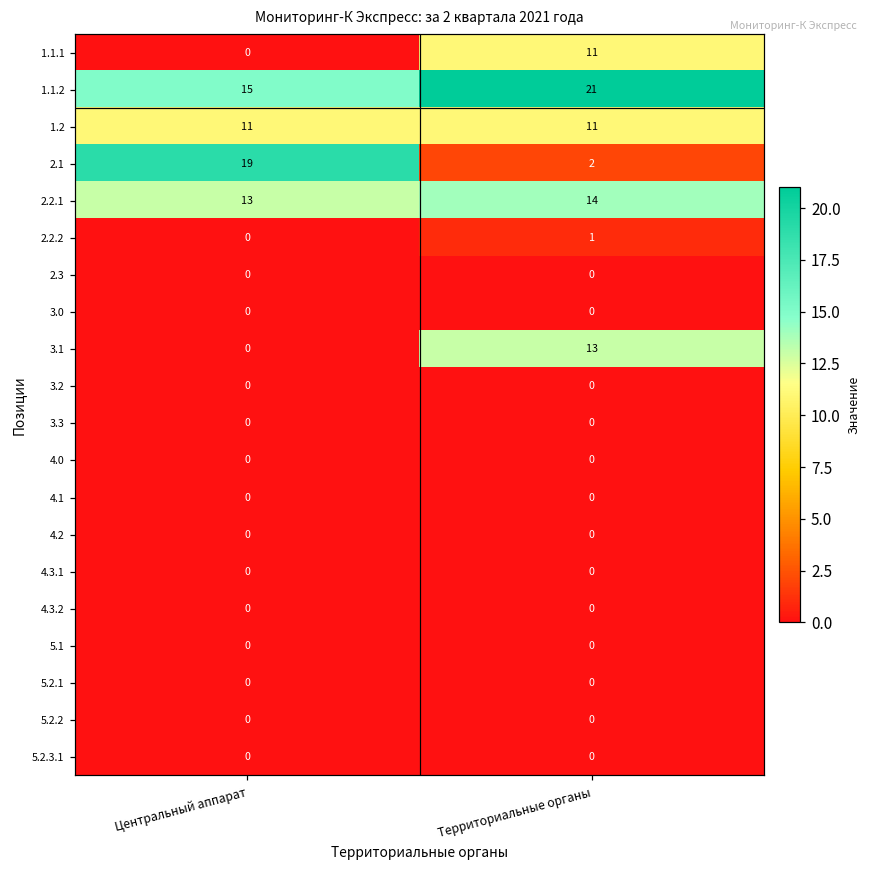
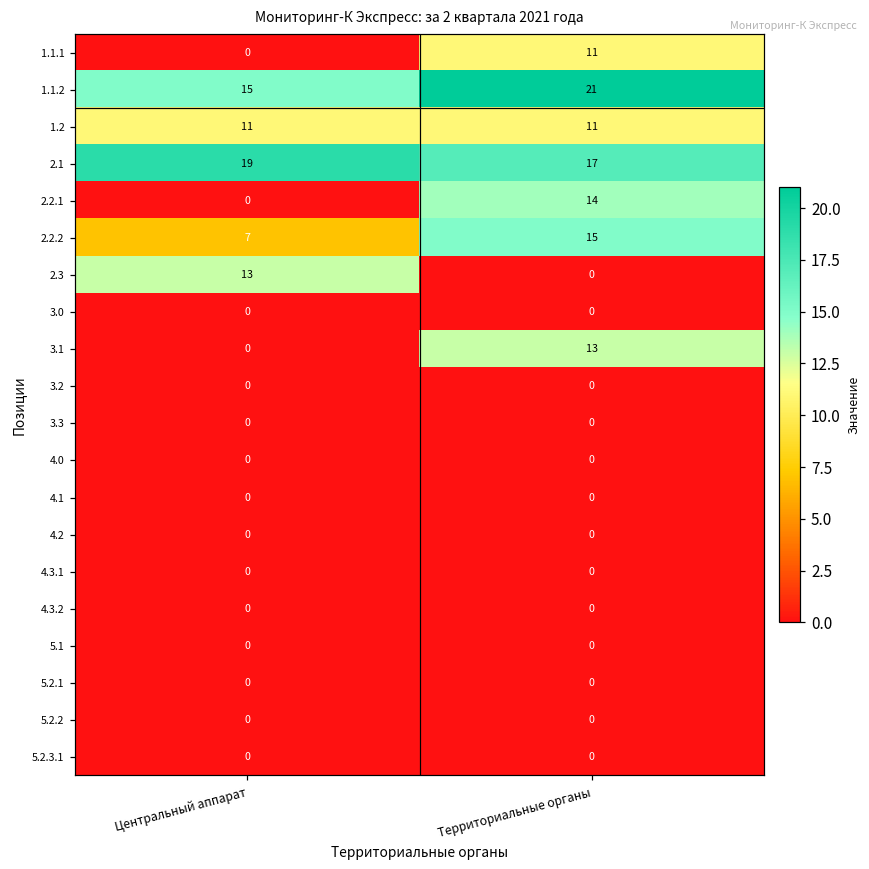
  {
    "1.1.1": {
      "Центральный аппарат": 0,
      "Территориальные органы": 11
    },
    "1.1.2": {
      "Центральный аппарат": 15,
      "Территориальные органы": 21
    },
    "1.2": {
      "Центральный аппарат": 11,
      "Территориальные органы": 11
    },
    "2.1": {
      "Центральный аппарат": 19,
-     "Территориальные органы": 2
+     "Территориальные органы": 17
    },
    "2.2.1": {
-     "Центральный аппарат": 13,
+     "Центральный аппарат": 0,
      "Территориальные органы": 14
    },
    "2.2.2": {
-     "Центральный аппарат": 0,
-     "Территориальные органы": 1
+     "Центральный аппарат": 7,
+     "Территориальные органы": 15
    },
    "2.3": {
-     "Центральный аппарат": 0,
+     "Центральный аппарат": 13,
      "Территориальные органы": 0
    },
    "3.0": {
      "Центральный аппарат": 0,
      "Территориальные органы": 0
    },
    "3.1": {
      "Центральный аппарат": 0,
      "Территориальные органы": 13
    },
    "3.2": {
      "Центральный аппарат": 0,
      "Территориальные органы": 0
    },
    "3.3": {
      "Центральный аппарат": 0,
      "Территориальные органы": 0
    },
    "4.0": {
      "Центральный аппарат": 0,
      "Территориальные органы": 0
    },
    "4.1": {
      "Центральный аппарат": 0,
      "Территориальные органы": 0
    },
    "4.2": {
      "Центральный аппарат": 0,
      "Территориальные органы": 0
    },
    "4.3.1": {
      "Центральный аппарат": 0,
      "Территориальные органы": 0
    },
    "4.3.2": {
      "Центральный аппарат": 0,
      "Территориальные органы": 0
    },
    "5.1": {
      "Центральный аппарат": 0,
      "Территориальные органы": 0
    },
    "5.2.1": {
      "Центральный аппарат": 0,
      "Территориальные органы": 0
    },
    "5.2.2": {
      "Центральный аппарат": 0,
      "Территориальные органы": 0
    },
    "5.2.3.1": {
      "Центральный аппарат": 0,
      "Территориальные органы": 0
    }
  }
